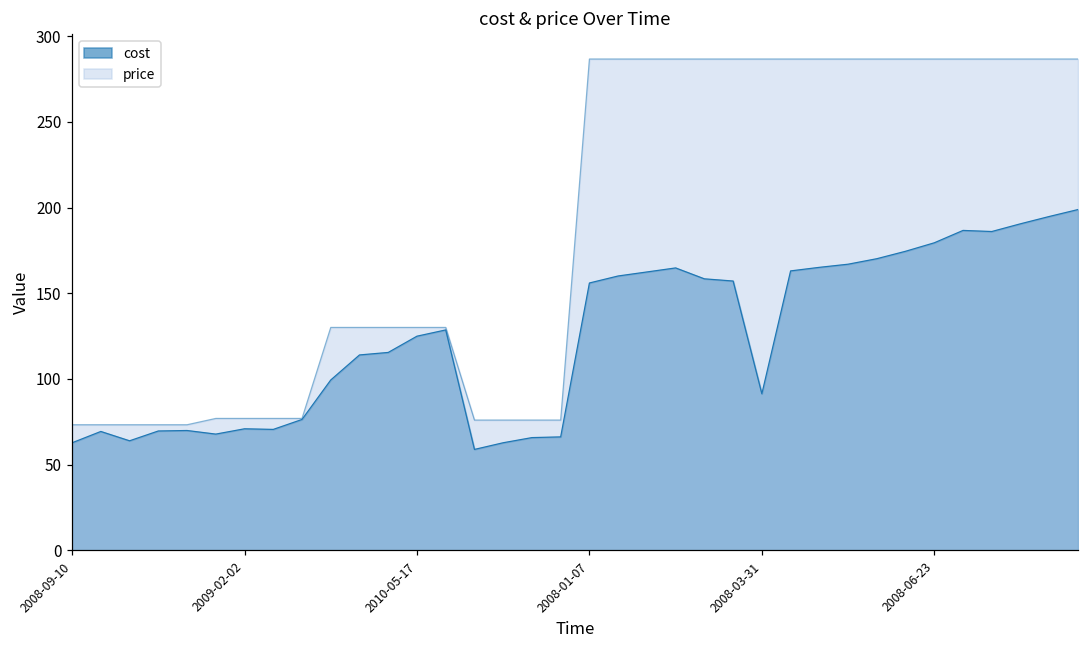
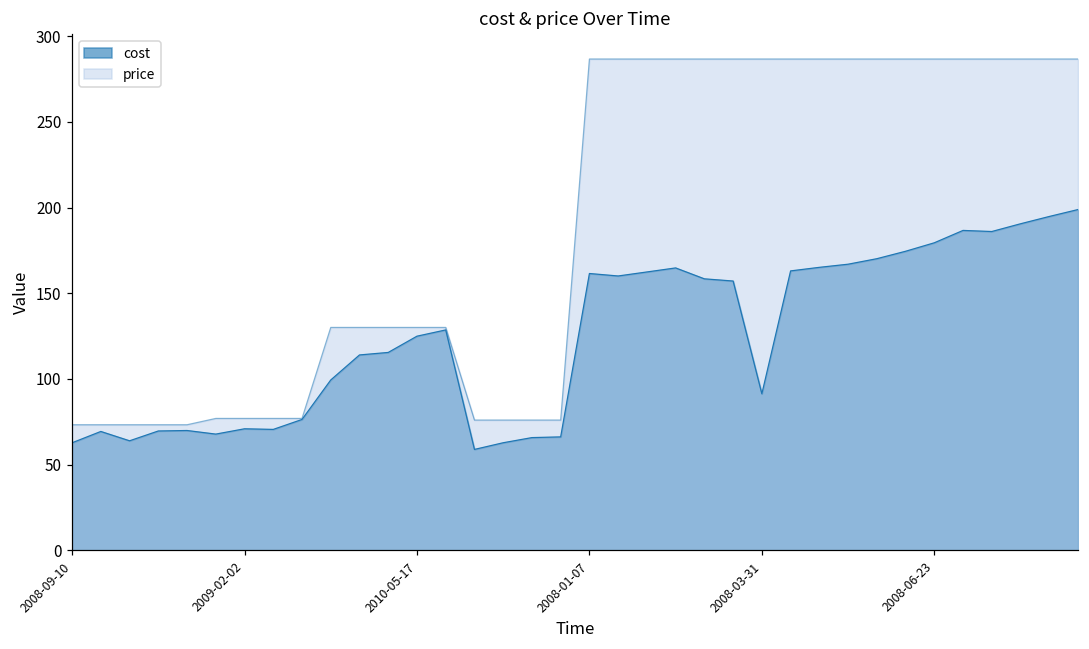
  {
    "cost": {
-     "2008-01-07": 156,
+     "2008-01-07": 162,
      "2008-03-31": 91,
      "2008-06-23": 179
    },
    "price": {
      "2008-01-07": 287,
      "2008-03-31": 287,
      "2008-06-23": 287
    }
  }
